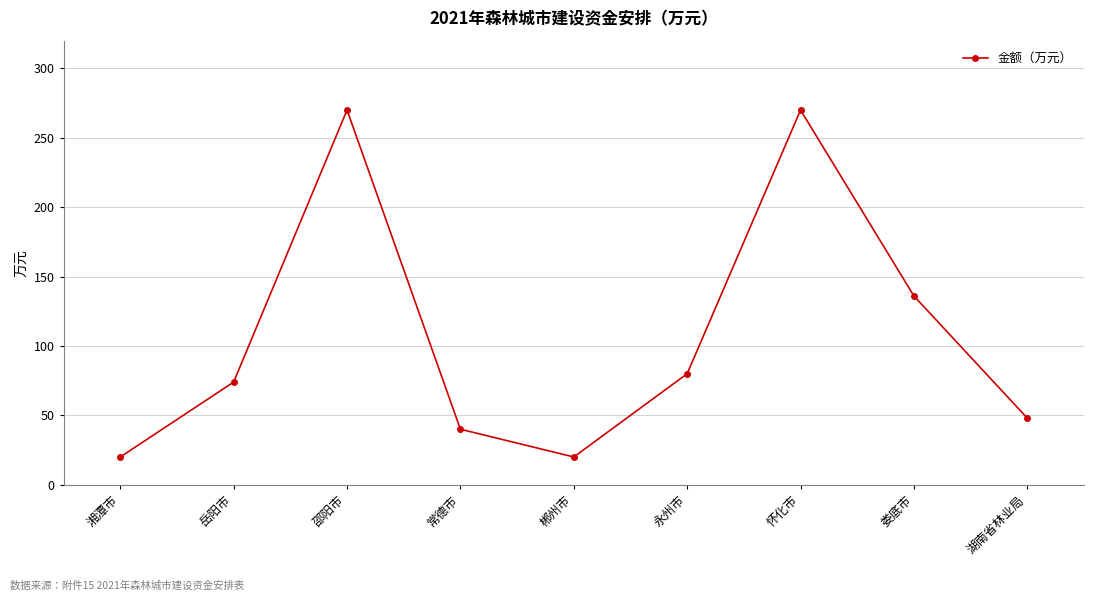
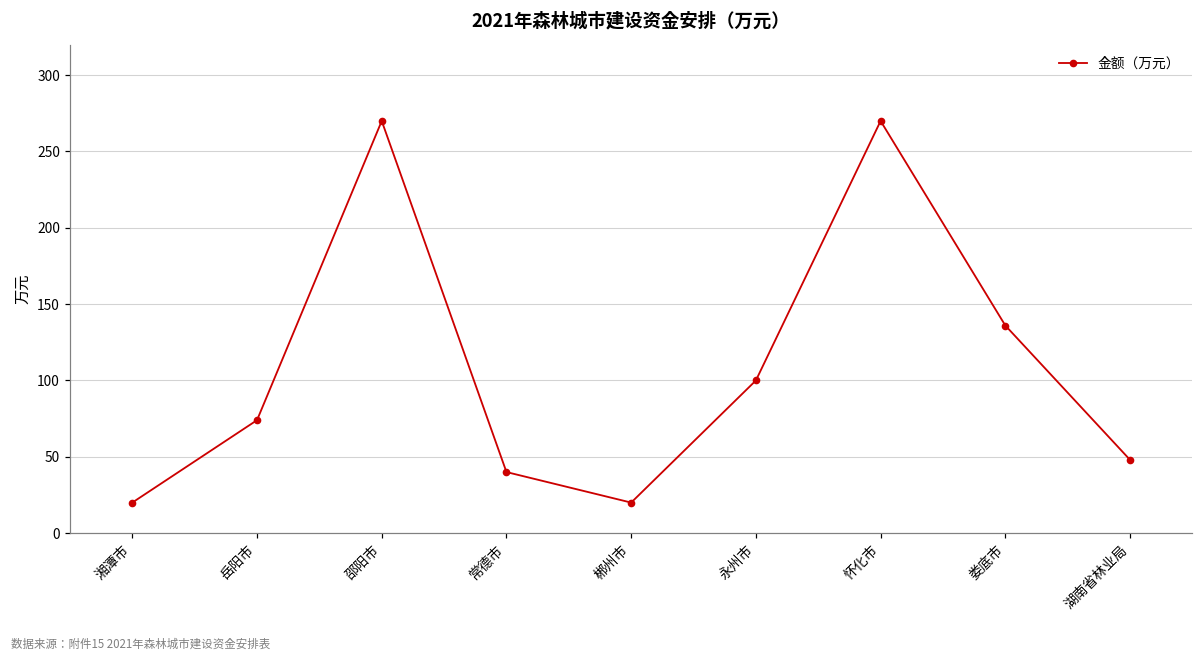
  {
    "湘潭市": 20,
    "岳阳市": 74,
    "邵阳市": 270,
    "常德市": 40,
    "郴州市": 20,
-   "永州市": 80,
+   "永州市": 100,
    "怀化市": 270,
    "娄底市": 136,
    "湖南省林业局": 48
  }
